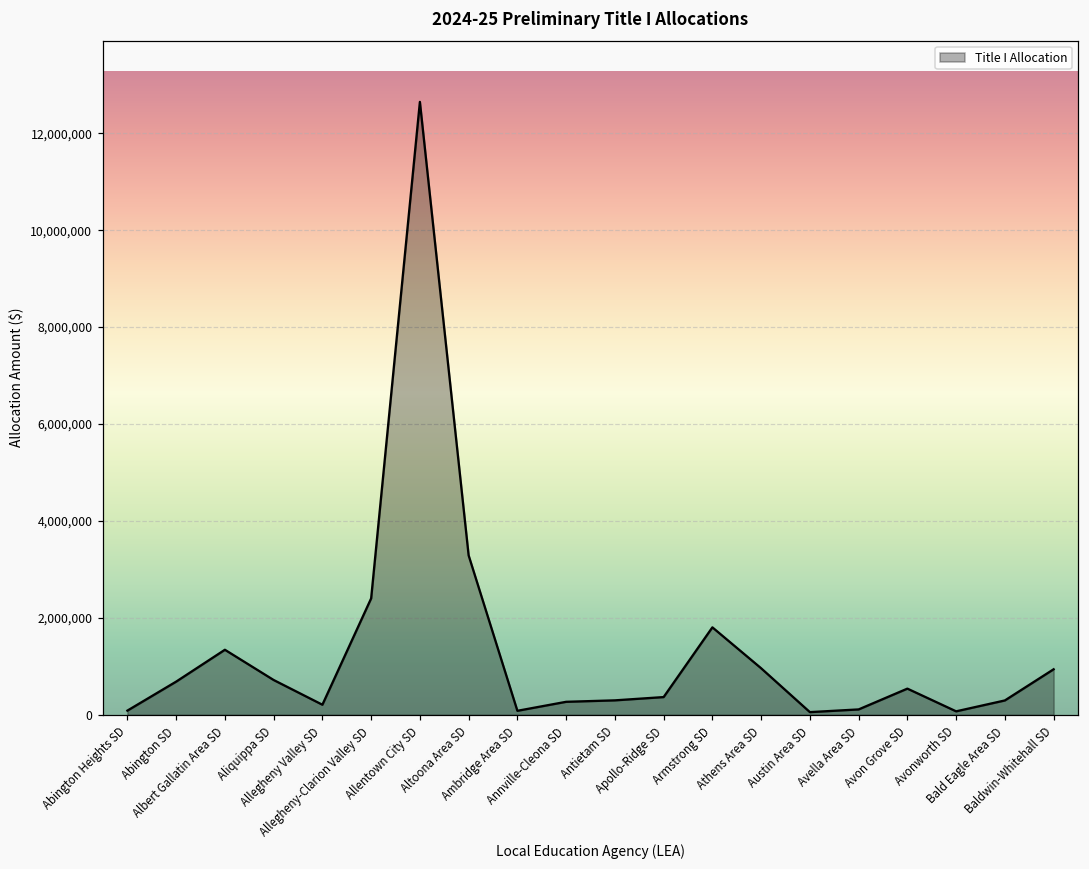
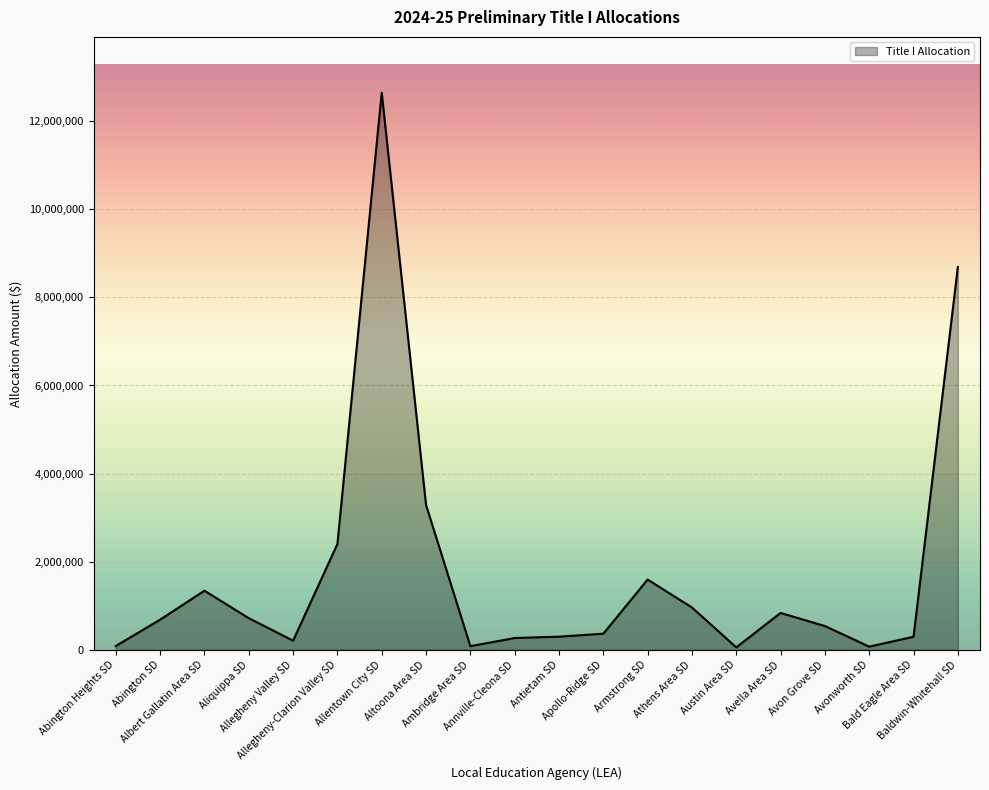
  {
    "Abington Heights SD": "100,000",
    "Abington SD": "700,000",
    "Albert Gallatin Area SD": "1,300,000",
    "Aliquippa SD": "700,000",
    "Allegheny Valley SD": "200,000",
    "Allegheny-Clarion Valley SD": "2,400,000",
    "Allentown City SD": "12,600,000",
    "Altoona Area SD": "3,300,000",
    "Ambridge Area SD": "100,000",
    "Annville-Cleona SD": "300,000",
    "Antietam SD": "300,000",
    "Apollo-Ridge SD": "400,000",
-   "Armstrong SD": "1,800,000",
+   "Armstrong SD": "1,600,000",
    "Athens Area SD": "1,000,000",
    "Austin Area SD": "100,000",
-   "Avella Area SD": "100,000",
+   "Avella Area SD": "800,000",
    "Avon Grove SD": "500,000",
    "Avonworth SD": "100,000",
    "Bald Eagle Area SD": "300,000",
-   "Baldwin-Whitehall SD": "900,000"
+   "Baldwin-Whitehall SD": "8,700,000"
  }
